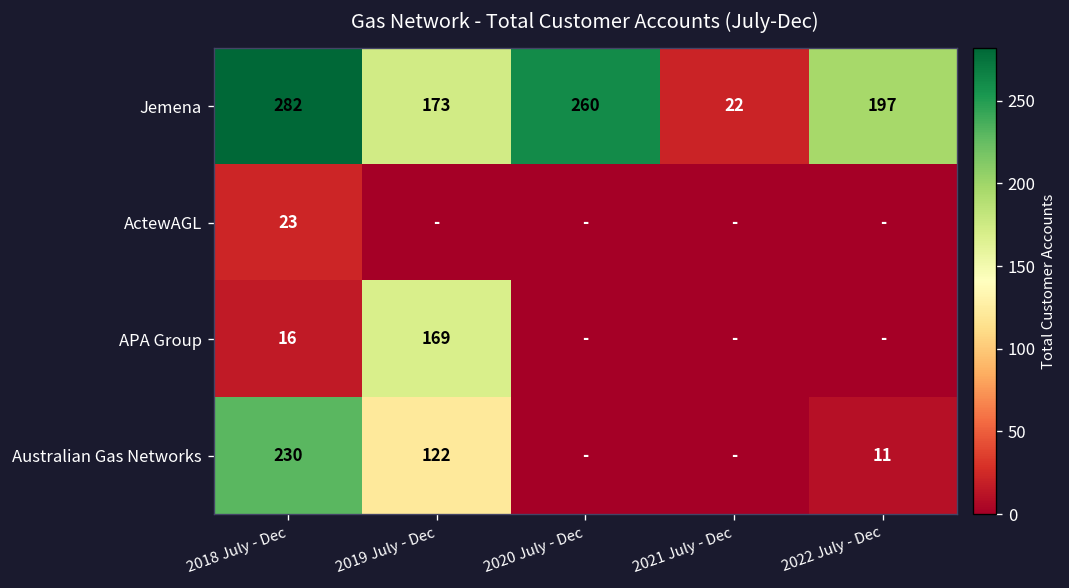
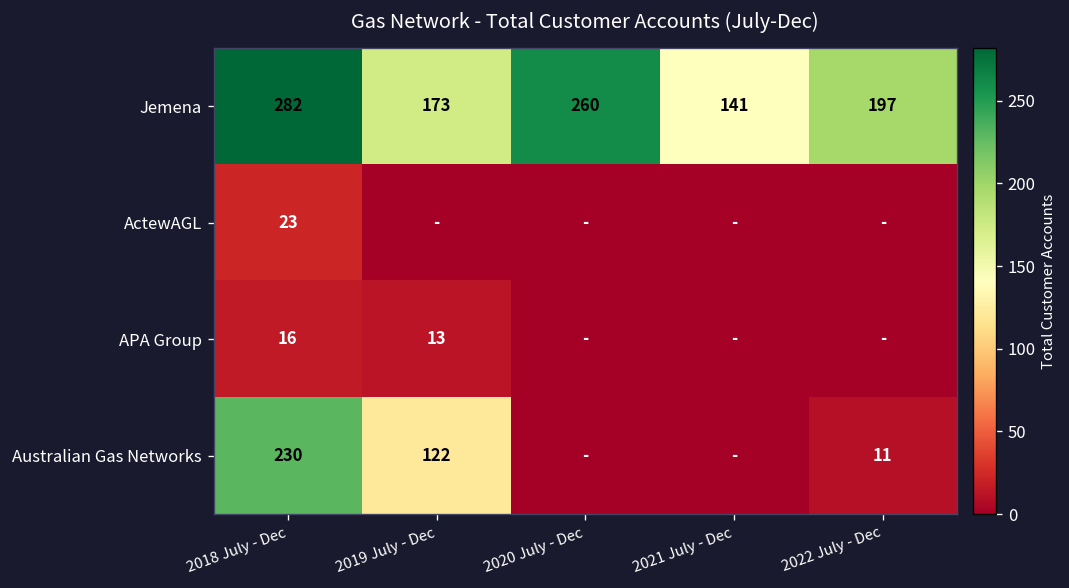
  {
    "Jemena": {
      "2018 July - Dec": 282,
      "2019 July - Dec": 173,
      "2020 July - Dec": 260,
-     "2021 July - Dec": 22,
+     "2021 July - Dec": 141,
      "2022 July - Dec": 197
    },
    "ActewAGL": {
      "2018 July - Dec": 23
    },
    "APA Group": {
      "2018 July - Dec": 16,
-     "2019 July - Dec": 169
+     "2019 July - Dec": 13
    },
    "Australian Gas Networks": {
      "2018 July - Dec": 230,
      "2019 July - Dec": 122,
      "2022 July - Dec": 11
    }
  }
